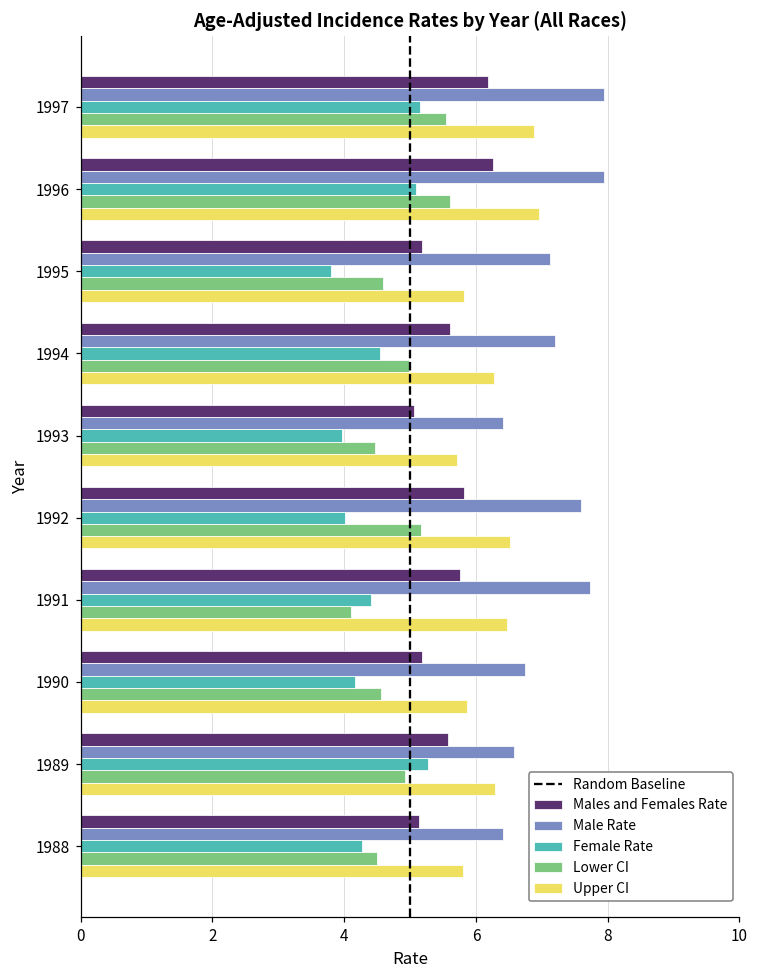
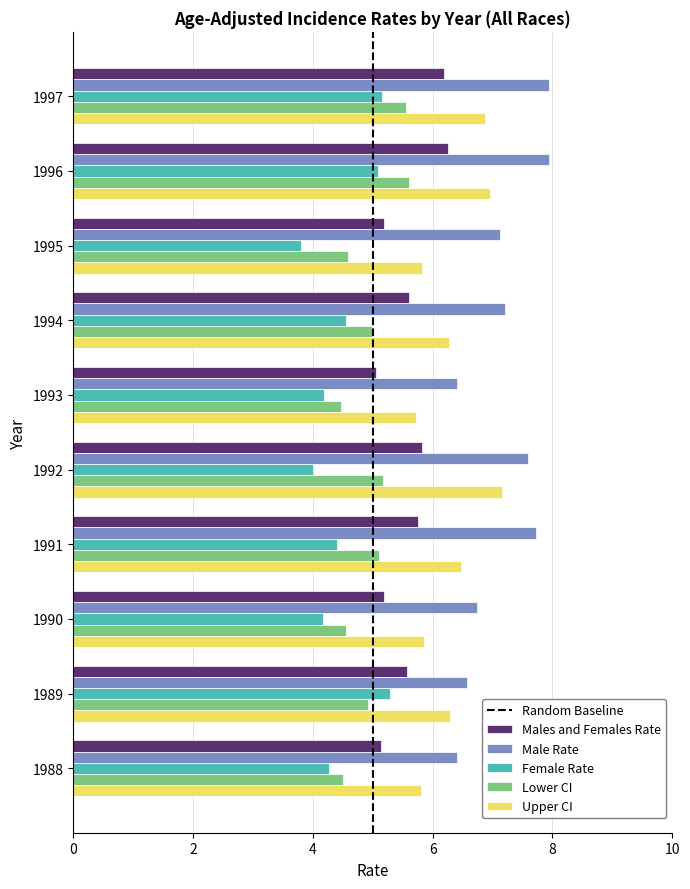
  {
    "Males and Females Rate": {
      "1997": 6.2,
      "1996": 6.3,
      "1995": 5.2,
      "1994": 5.6,
      "1993": 5.1,
      "1992": 5.8,
      "1991": 5.8,
      "1990": 5.2,
      "1989": 5.6,
      "1988": 5.1
    },
    "Male Rate": {
      "1997": 8.0,
      "1996": 8.0,
      "1995": 7.1,
      "1994": 7.2,
      "1993": 6.4,
      "1992": 7.6,
      "1991": 7.7,
      "1990": 6.7,
      "1989": 6.6,
      "1988": 6.4
    },
    "Female Rate": {
      "1997": 5.2,
      "1996": 5.1,
      "1995": 3.8,
      "1994": 4.6,
-     "1993": 4.0,
+     "1993": 4.2,
      "1992": 4.0,
      "1991": 4.4,
      "1990": 4.2,
      "1989": 5.3,
      "1988": 4.3
    },
    "Lower CI": {
      "1997": 5.6,
      "1996": 5.6,
      "1995": 4.6,
      "1994": 5.0,
      "1993": 4.5,
      "1992": 5.2,
-     "1991": 4.1,
+     "1991": 5.1,
      "1990": 4.6,
      "1989": 4.9,
      "1988": 4.5
    },
    "Upper CI": {
      "1997": 6.9,
      "1996": 7.0,
      "1995": 5.8,
      "1994": 6.3,
      "1993": 5.7,
-     "1992": 6.5,
+     "1992": 7.2,
      "1991": 6.5,
      "1990": 5.9,
      "1989": 6.3,
      "1988": 5.8
    }
  }
